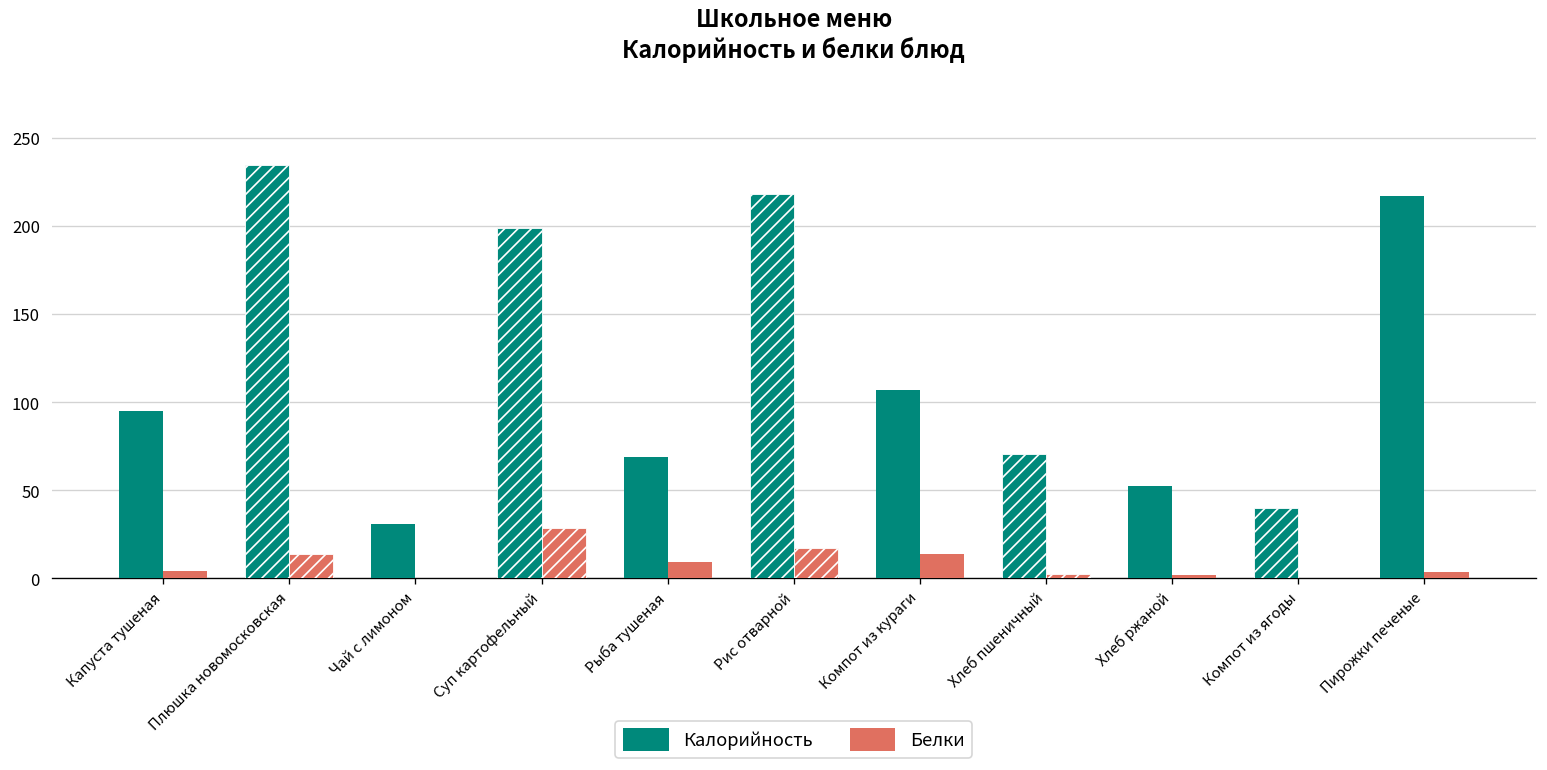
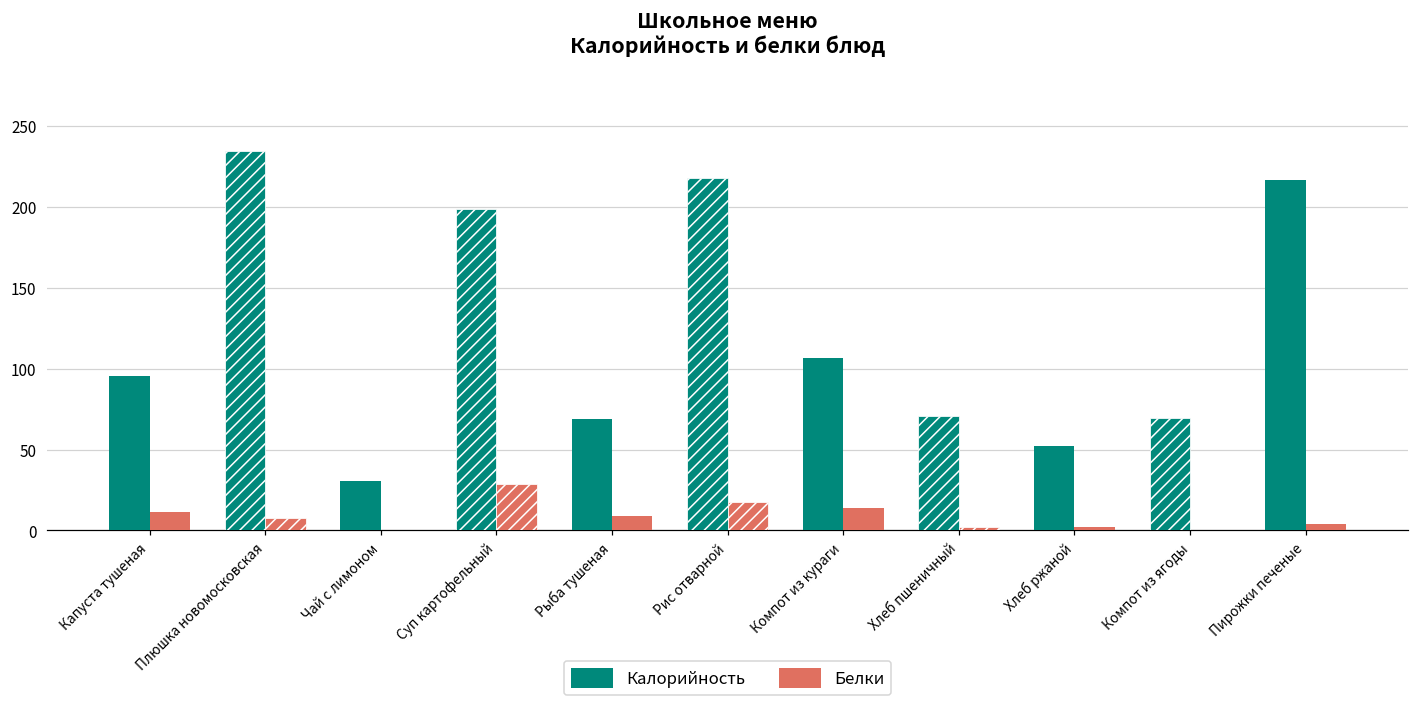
  {
    "Калорийность": {
      "Капуста тушеная": 95,
      "Плюшка новомосковская": 235,
      "Чай с лимоном": 31,
      "Суп картофельный": 199,
      "Рыба тушеная": 69,
      "Рис отварной": 218,
      "Компот из кураги": 107,
      "Хлеб пшеничный": 71,
      "Хлеб ржаной": 52,
-     "Компот из ягоды": 40,
+     "Компот из ягоды": 69,
      "Пирожки печеные": 217
    },
    "Белки": {
-     "Капуста тушеная": 4,
-     "Плюшка новомосковская": 14,
+     "Капуста тушеная": 11,
+     "Плюшка новомосковская": 8,
      "Суп картофельный": 29,
      "Рыба тушеная": 9,
      "Рис отварной": 17,
      "Компот из кураги": 14,
      "Хлеб пшеничный": 2,
      "Хлеб ржаной": 2,
      "Пирожки печеные": 4
    }
  }
